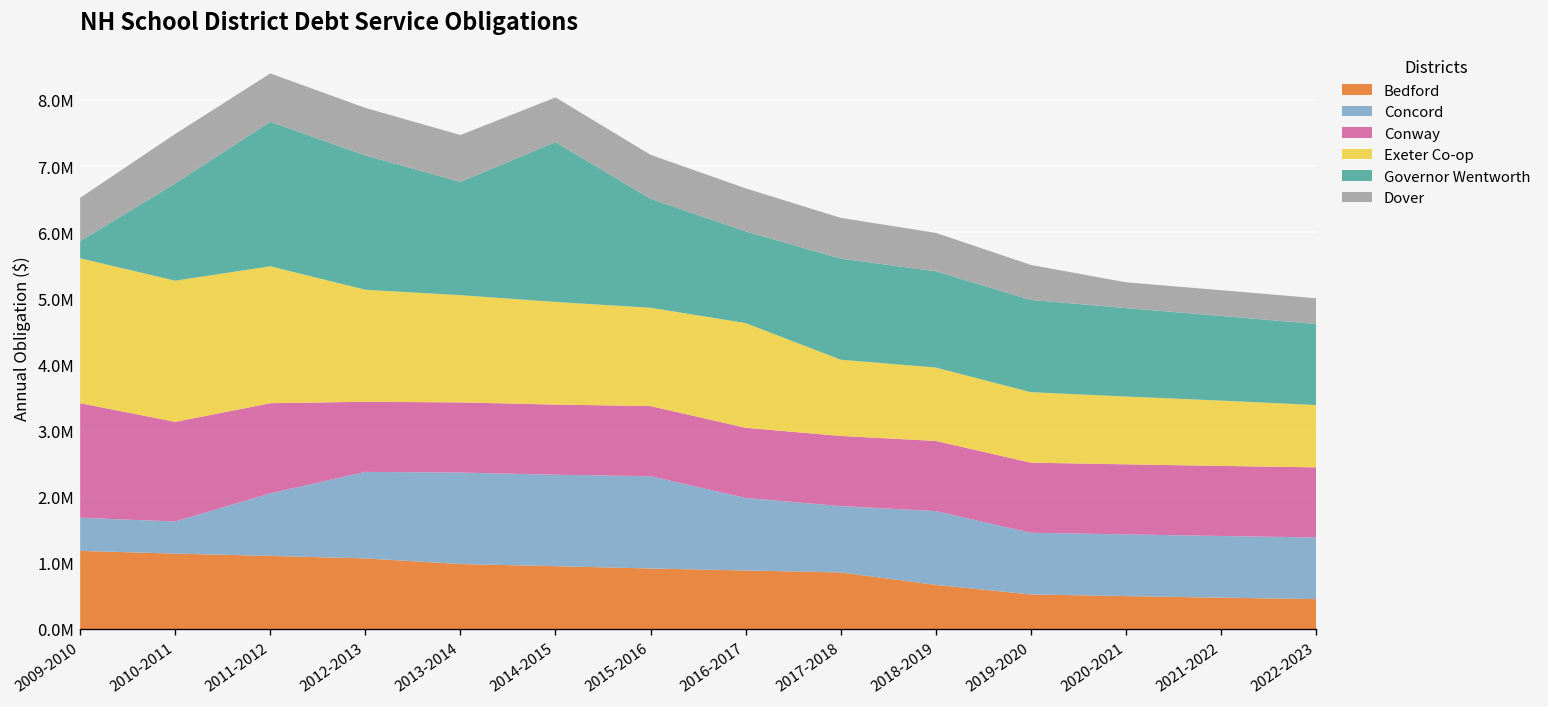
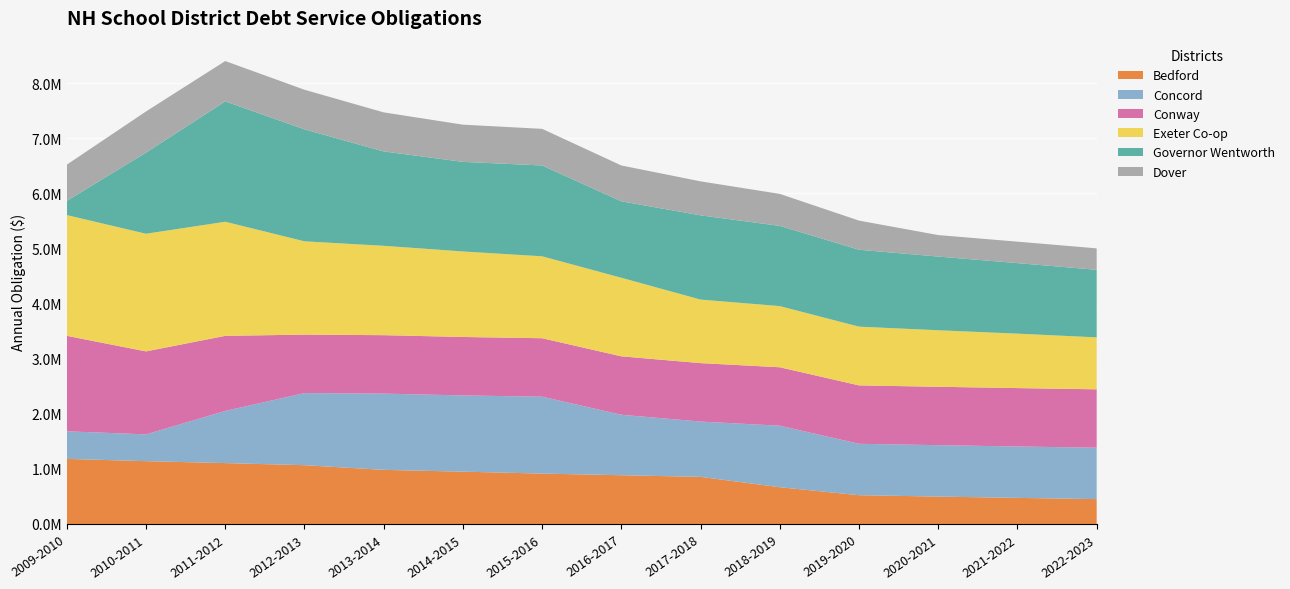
  {
    "Bedford": {
      "2009-2010": 1200000,
      "2010-2011": 1100000,
      "2011-2012": 1100000,
      "2012-2013": 1100000,
      "2013-2014": 1000000,
      "2014-2015": 900000,
      "2015-2016": 900000,
      "2016-2017": 900000,
      "2017-2018": 900000,
      "2018-2019": 700000,
      "2019-2020": 500000,
      "2020-2021": 500000,
      "2021-2022": 500000,
      "2022-2023": 500000
    },
    "Conway": {
      "2009-2010": 1700000,
      "2010-2011": 1500000,
      "2011-2012": 1400000,
      "2012-2013": 1100000,
      "2013-2014": 1100000,
      "2014-2015": 1100000,
      "2015-2016": 1100000,
      "2016-2017": 1100000,
      "2017-2018": 1100000,
      "2018-2019": 1100000,
      "2019-2020": 1100000,
      "2020-2021": 1100000,
      "2021-2022": 1100000,
      "2022-2023": 1100000
    },
    "Exeter Co-op": {
      "2009-2010": 2200000,
      "2010-2011": 2100000,
      "2011-2012": 2100000,
      "2012-2013": 1700000,
      "2013-2014": 1600000,
      "2014-2015": 1600000,
      "2015-2016": 1500000,
-     "2016-2017": 1600000,
+     "2016-2017": 1400000,
      "2017-2018": 1200000,
      "2018-2019": 1100000,
      "2019-2020": 1100000,
      "2020-2021": 1000000,
      "2021-2022": 1000000,
      "2022-2023": 900000
    },
    "Governor Wentworth": {
      "2009-2010": 300000,
      "2010-2011": 1500000,
      "2011-2012": 2200000,
      "2012-2013": 2000000,
      "2013-2014": 1700000,
-     "2014-2015": 2400000,
+     "2014-2015": 1600000,
      "2015-2016": 1600000,
      "2016-2017": 1400000,
      "2017-2018": 1500000,
      "2018-2019": 1500000,
      "2019-2020": 1400000,
      "2020-2021": 1300000,
      "2021-2022": 1300000,
      "2022-2023": 1200000
    }
  }
